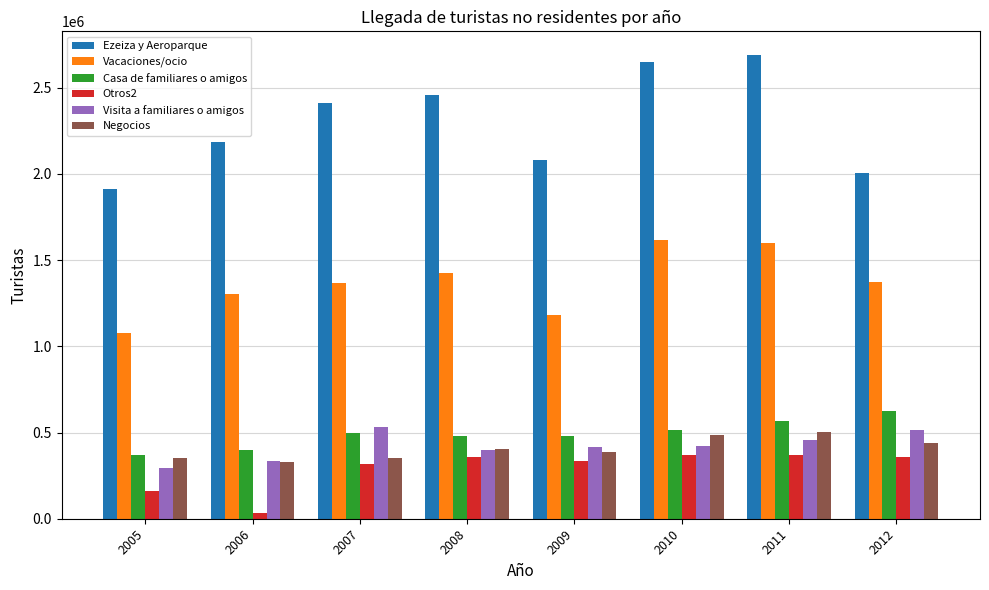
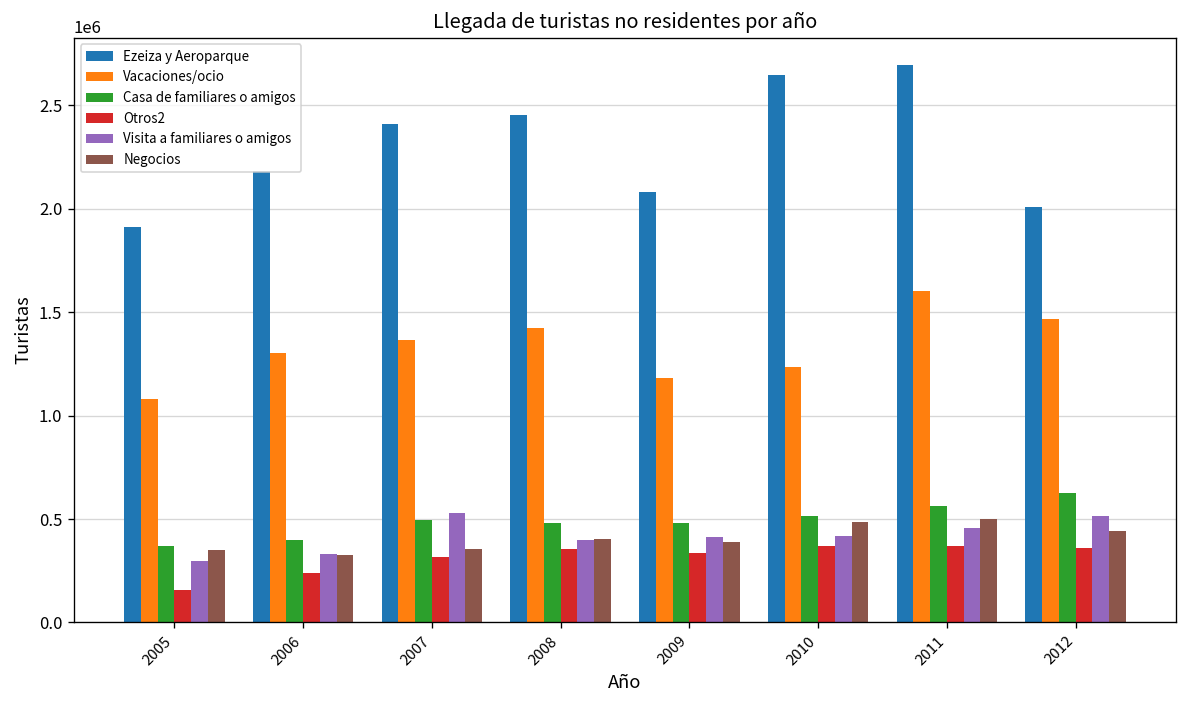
  {
    "Ezeiza y Aeroparque": {
      "2005": 1910000,
      "2006": 2180000,
      "2007": 2410000,
      "2008": 2450000,
      "2009": 2080000,
      "2010": 2650000,
      "2011": 2690000,
      "2012": 2010000
    },
    "Vacaciones/ocio": {
      "2005": 1080000,
      "2006": 1300000,
      "2007": 1370000,
      "2008": 1430000,
      "2009": 1180000,
-     "2010": 1620000,
+     "2010": 1230000,
      "2011": 1600000,
-     "2012": 1380000
+     "2012": 1470000
    },
    "Casa de familiares o amigos": {
      "2005": 370000,
      "2006": 400000,
      "2007": 500000,
      "2008": 480000,
      "2009": 480000,
      "2010": 510000,
      "2011": 570000,
      "2012": 620000
    },
    "Otros2": {
      "2005": 160000,
-     "2006": 30000,
+     "2006": 240000,
      "2007": 320000,
      "2008": 360000,
      "2009": 340000,
      "2010": 370000,
      "2011": 370000,
      "2012": 360000
    },
    "Visita a familiares o amigos": {
      "2005": 290000,
      "2006": 330000,
      "2007": 530000,
      "2008": 400000,
      "2009": 410000,
      "2010": 420000,
      "2011": 460000,
      "2012": 520000
    },
    "Negocios": {
      "2005": 350000,
      "2006": 330000,
      "2007": 350000,
      "2008": 400000,
      "2009": 390000,
      "2010": 490000,
      "2011": 500000,
      "2012": 440000
    }
  }
